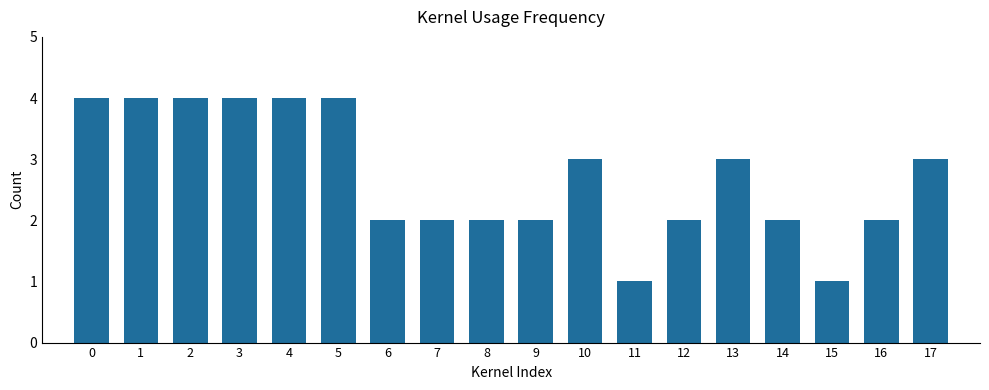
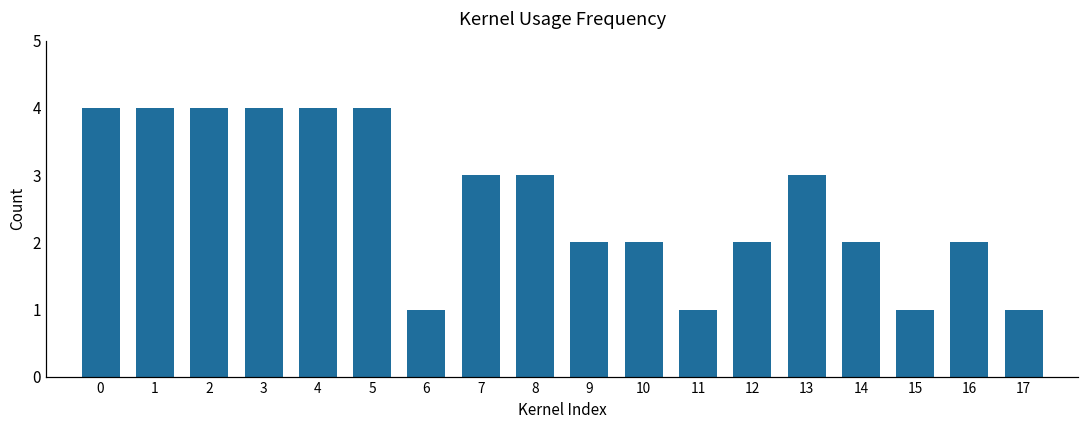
  {
    "0": 4,
    "1": 4,
    "2": 4,
    "3": 4,
    "4": 4,
    "5": 4,
-   "6": 2,
-   "7": 2,
-   "8": 2,
+   "6": 1,
+   "7": 3,
+   "8": 3,
    "9": 2,
-   "10": 3,
+   "10": 2,
    "11": 1,
    "12": 2,
    "13": 3,
    "14": 2,
    "15": 1,
    "16": 2,
-   "17": 3
+   "17": 1
  }
